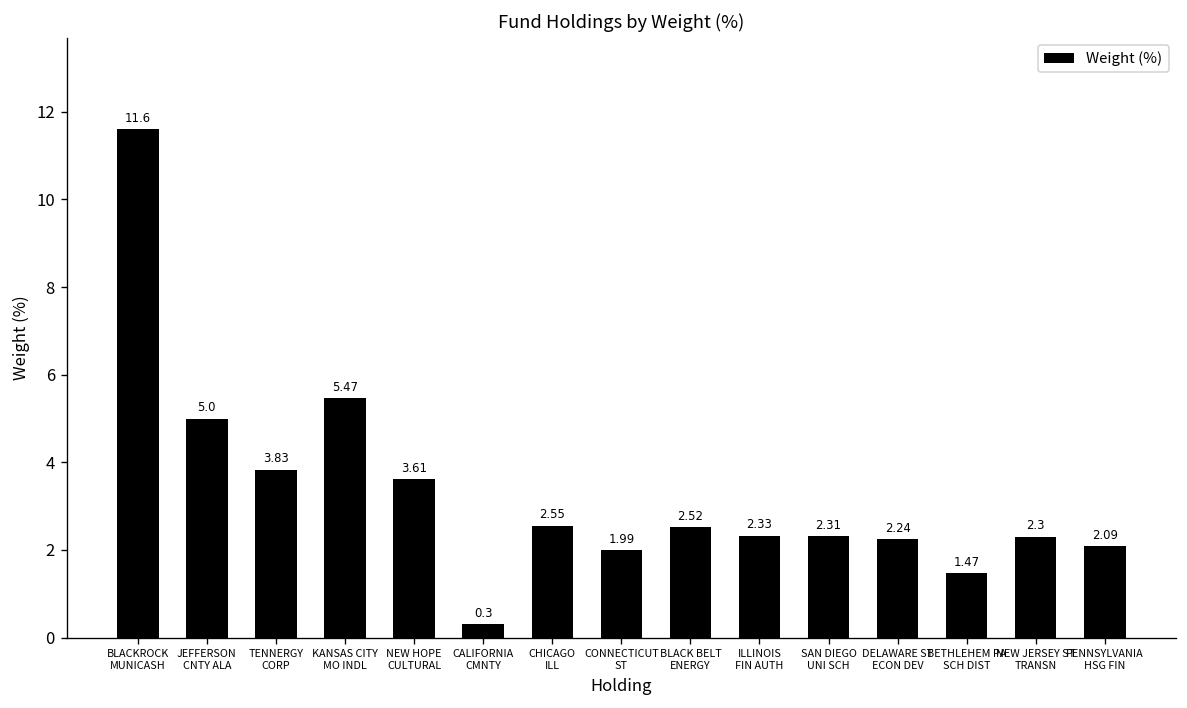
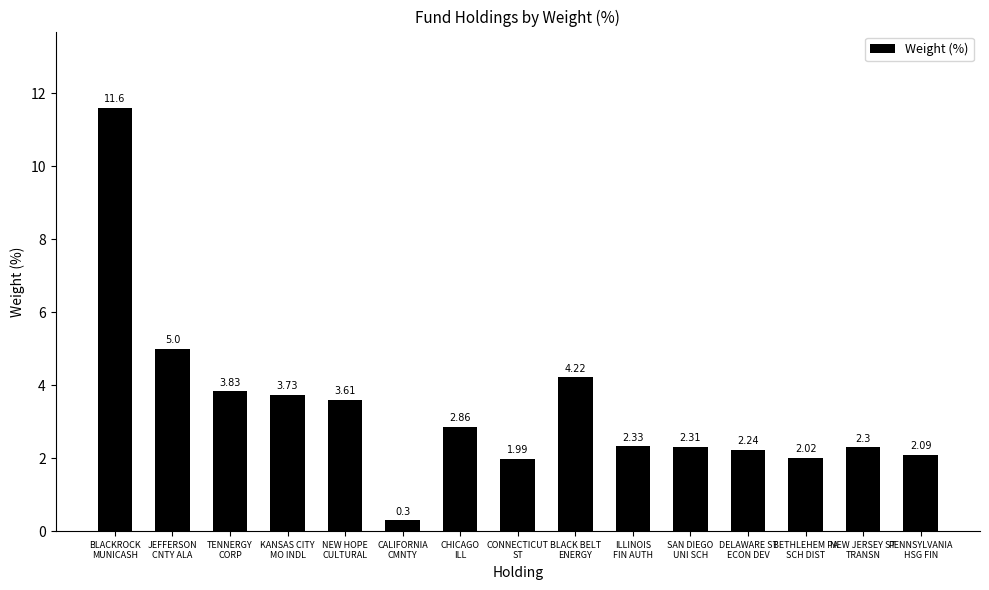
  {
    "BLACKROCK MUNICASH": 11.6,
    "JEFFERSON CNTY ALA": 5.0,
    "TENNERGY CORP": 3.83,
-   "KANSAS CITY MO INDL": 5.47,
+   "KANSAS CITY MO INDL": 3.73,
    "NEW HOPE CULTURAL": 3.61,
    "CALIFORNIA CMNTY": 0.3,
-   "CHICAGO ILL": 2.55,
+   "CHICAGO ILL": 2.86,
    "CONNECTICUT ST": 1.99,
-   "BLACK BELT ENERGY": 2.52,
+   "BLACK BELT ENERGY": 4.22,
    "ILLINOIS FIN AUTH": 2.33,
    "SAN DIEGO UNI SCH": 2.31,
    "DELAWARE ST ECON DEV": 2.24,
-   "BETHLEHEM PA SCH DIST": 1.47,
+   "BETHLEHEM PA SCH DIST": 2.02,
    "NEW JERSEY ST TRANSN": 2.3,
    "PENNSYLVANIA HSG FIN": 2.09
  }
